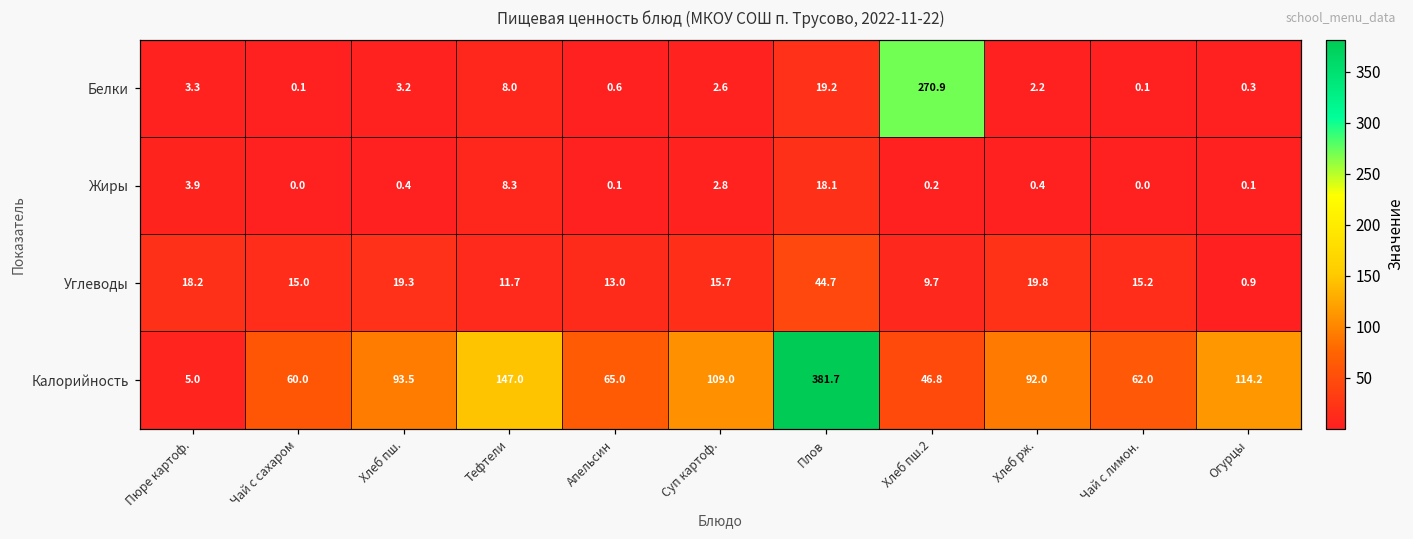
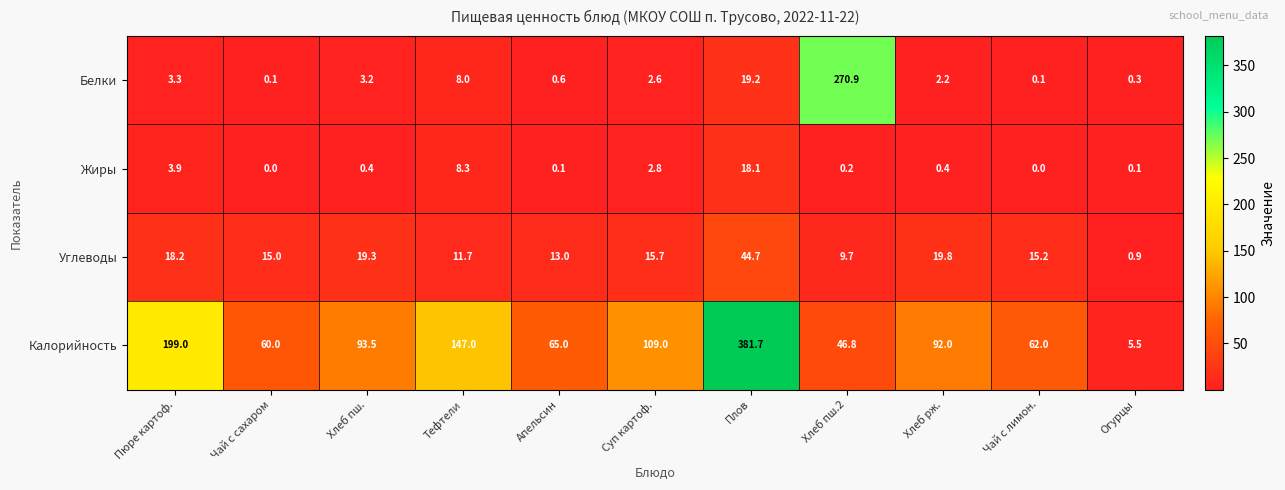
  {
    "Белки": {
      "Пюре картоф.": 3.3,
      "Чай с сахаром": 0.1,
      "Хлеб пш.": 3.2,
      "Тефтели": 8.0,
      "Апельсин": 0.6,
      "Суп картоф.": 2.6,
      "Плов": 19.2,
      "Хлеб пш.2": 270.9,
      "Хлеб рж.": 2.2,
      "Чай с лимон.": 0.1,
      "Огурцы": 0.3
    },
    "Жиры": {
      "Пюре картоф.": 3.9,
      "Чай с сахаром": 0.0,
      "Хлеб пш.": 0.4,
      "Тефтели": 8.3,
      "Апельсин": 0.1,
      "Суп картоф.": 2.8,
      "Плов": 18.1,
      "Хлеб пш.2": 0.2,
      "Хлеб рж.": 0.4,
      "Чай с лимон.": 0.0,
      "Огурцы": 0.1
    },
    "Углеводы": {
      "Пюре картоф.": 18.2,
      "Чай с сахаром": 15.0,
      "Хлеб пш.": 19.3,
      "Тефтели": 11.7,
      "Апельсин": 13.0,
      "Суп картоф.": 15.7,
      "Плов": 44.7,
      "Хлеб пш.2": 9.7,
      "Хлеб рж.": 19.8,
      "Чай с лимон.": 15.2,
      "Огурцы": 0.9
    },
    "Калорийность": {
-     "Пюре картоф.": 5.0,
+     "Пюре картоф.": 199.0,
      "Чай с сахаром": 60.0,
      "Хлеб пш.": 93.5,
      "Тефтели": 147.0,
      "Апельсин": 65.0,
      "Суп картоф.": 109.0,
      "Плов": 381.7,
      "Хлеб пш.2": 46.8,
      "Хлеб рж.": 92.0,
      "Чай с лимон.": 62.0,
-     "Огурцы": 114.2
+     "Огурцы": 5.5
    }
  }
